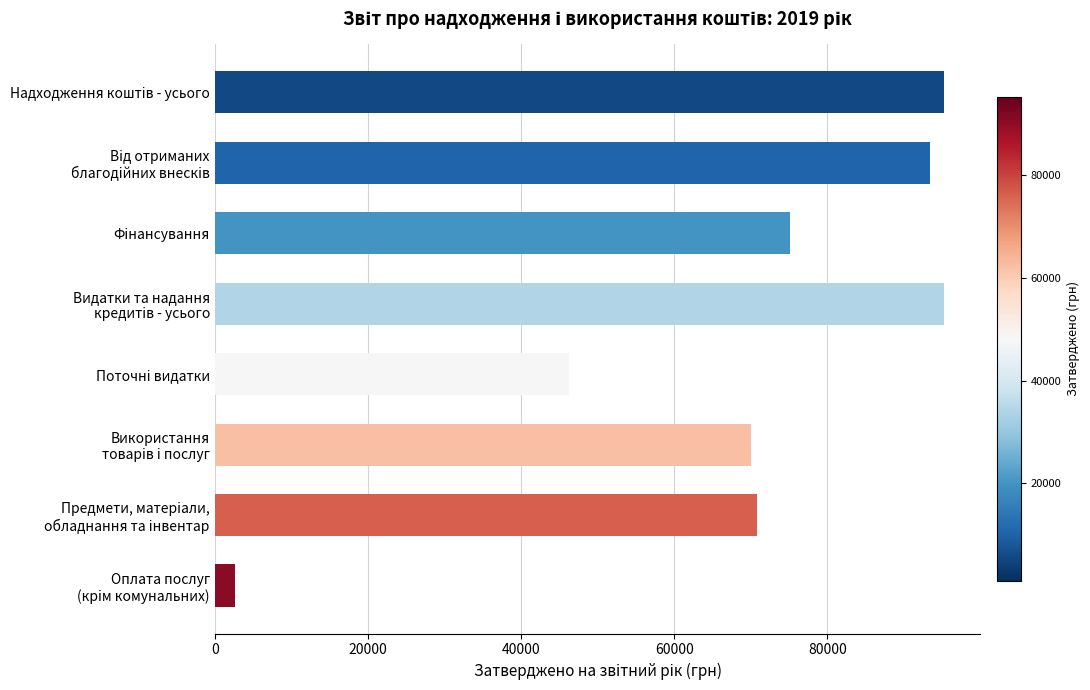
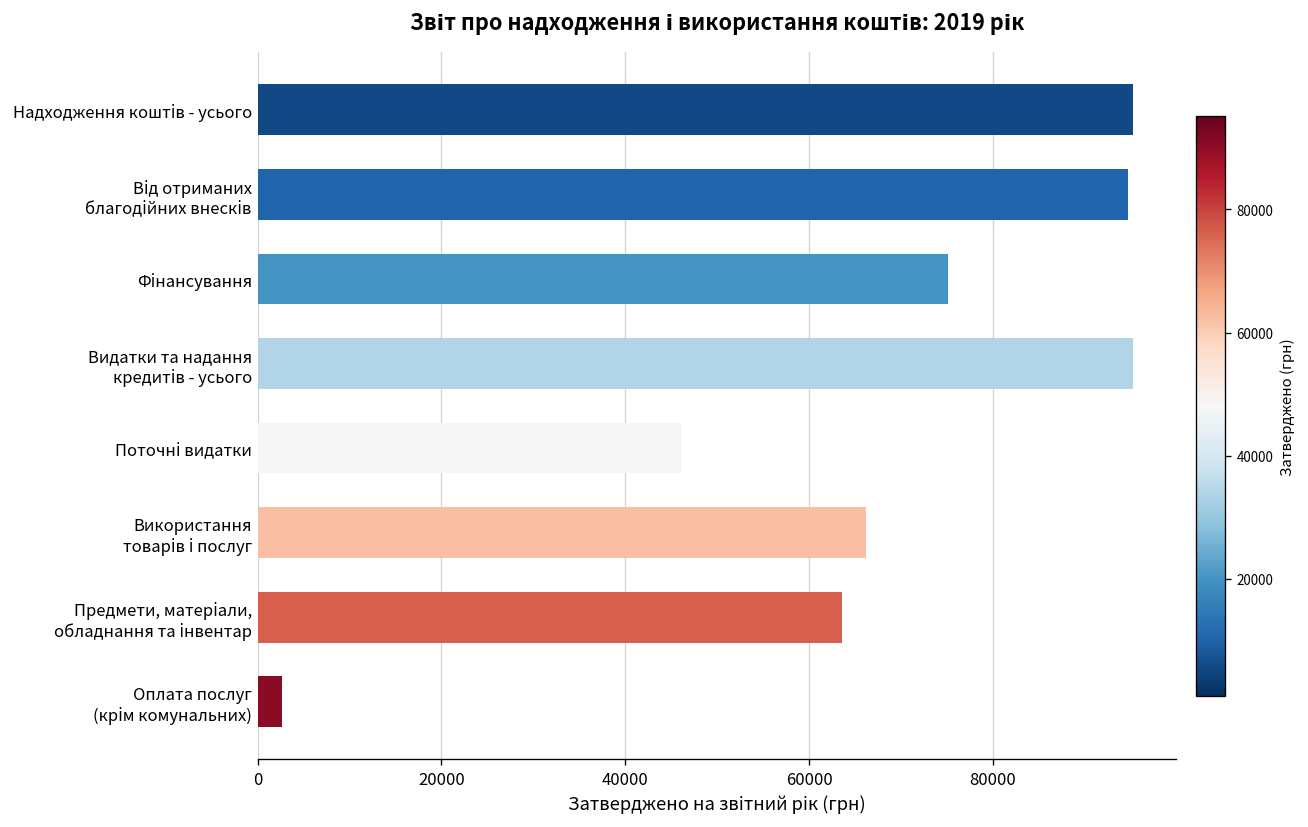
  {
    "Надходження коштів - усього": 95000,
-   "Від отриманих благодійних внесків": 93000,
+   "Від отриманих благодійних внесків": 95000,
    "Фінансування": 75000,
    "Видатки та надання кредитів - усього": 95000,
    "Поточні видатки": 46000,
-   "Використання товарів і послуг": 70000,
-   "Предмети, матеріали, обладнання та інвентар": 71000,
+   "Використання товарів і послуг": 66000,
+   "Предмети, матеріали, обладнання та інвентар": 64000,
    "Оплата послуг (крім комунальних)": 3000
  }
